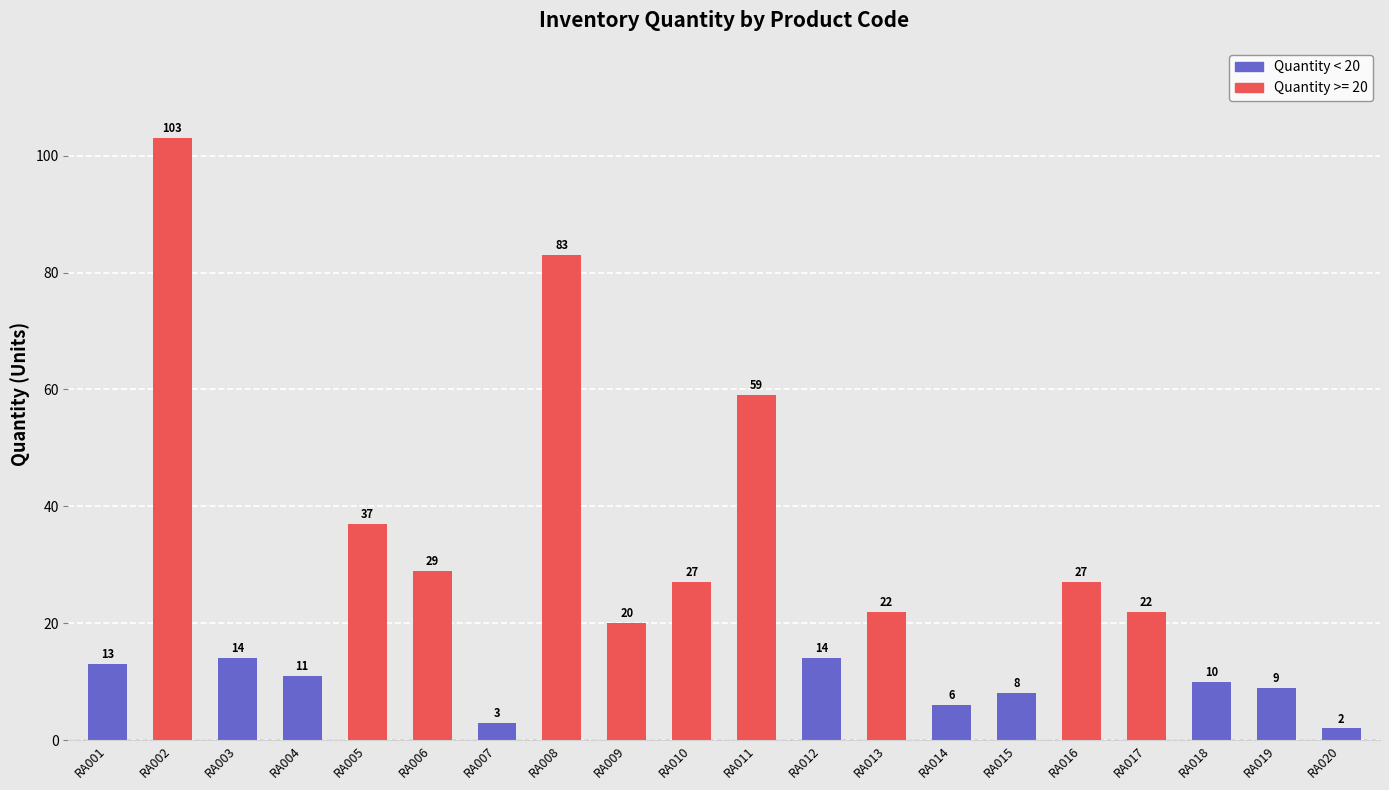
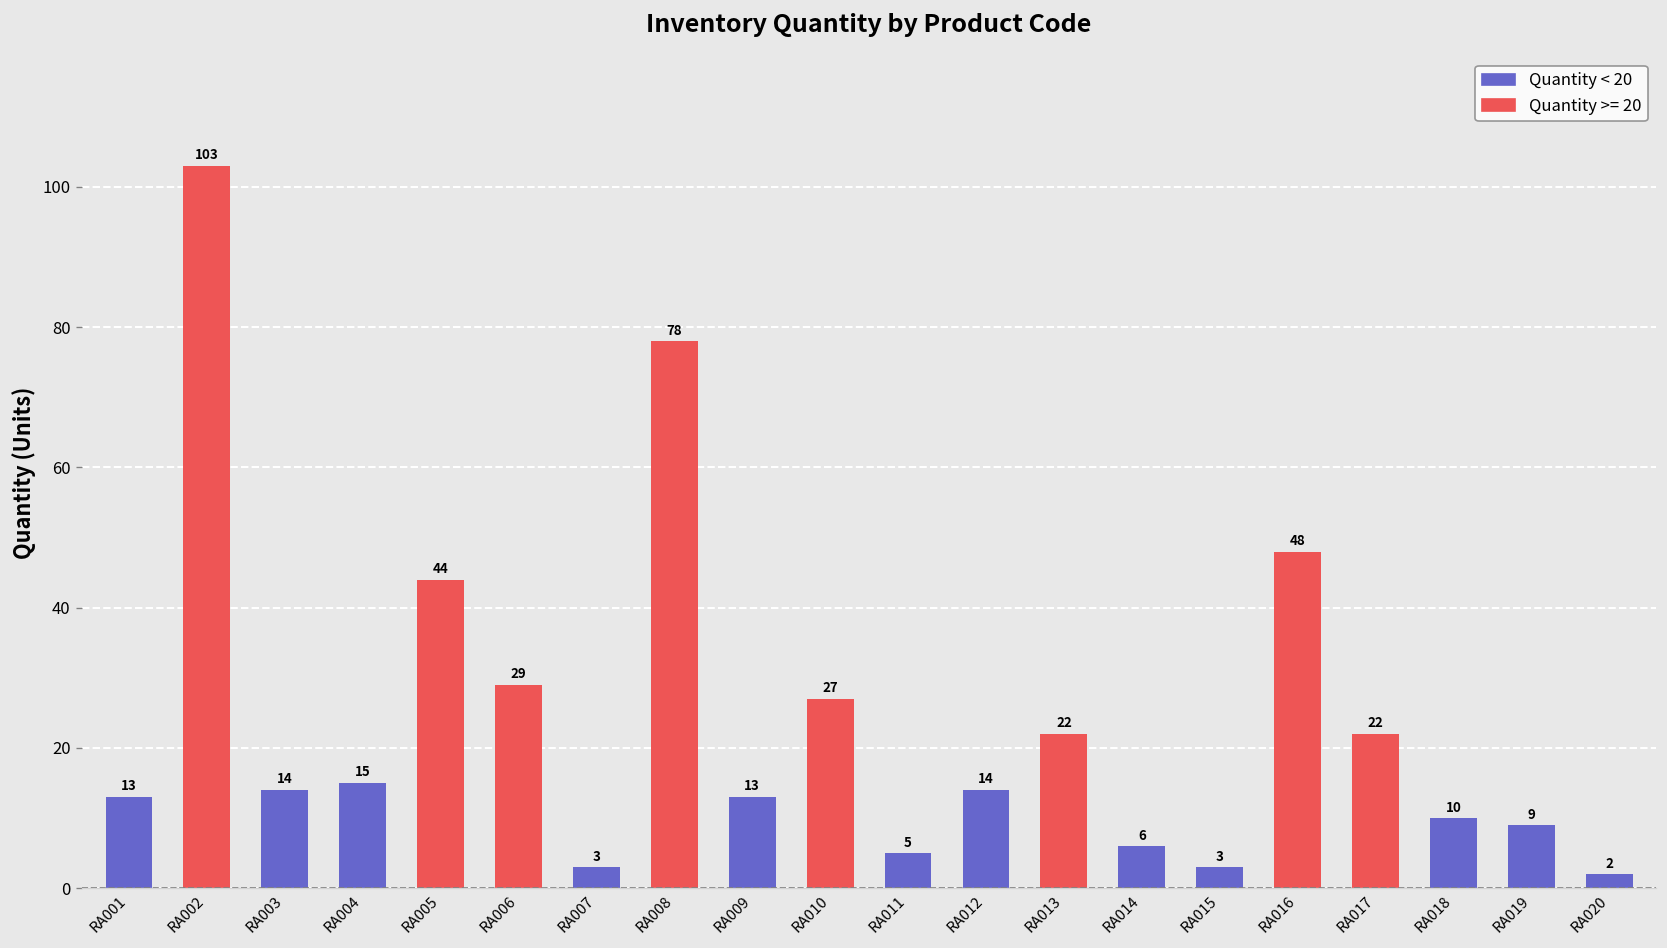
  {
    "RA001": 13,
    "RA002": 103,
    "RA003": 14,
-   "RA004": 11,
-   "RA005": 37,
+   "RA004": 15,
+   "RA005": 44,
    "RA006": 29,
    "RA007": 3,
-   "RA008": 83,
-   "RA009": 20,
+   "RA008": 78,
+   "RA009": 13,
    "RA010": 27,
-   "RA011": 59,
+   "RA011": 5,
    "RA012": 14,
    "RA013": 22,
    "RA014": 6,
-   "RA015": 8,
-   "RA016": 27,
+   "RA015": 3,
+   "RA016": 48,
    "RA017": 22,
    "RA018": 10,
    "RA019": 9,
    "RA020": 2
  }
